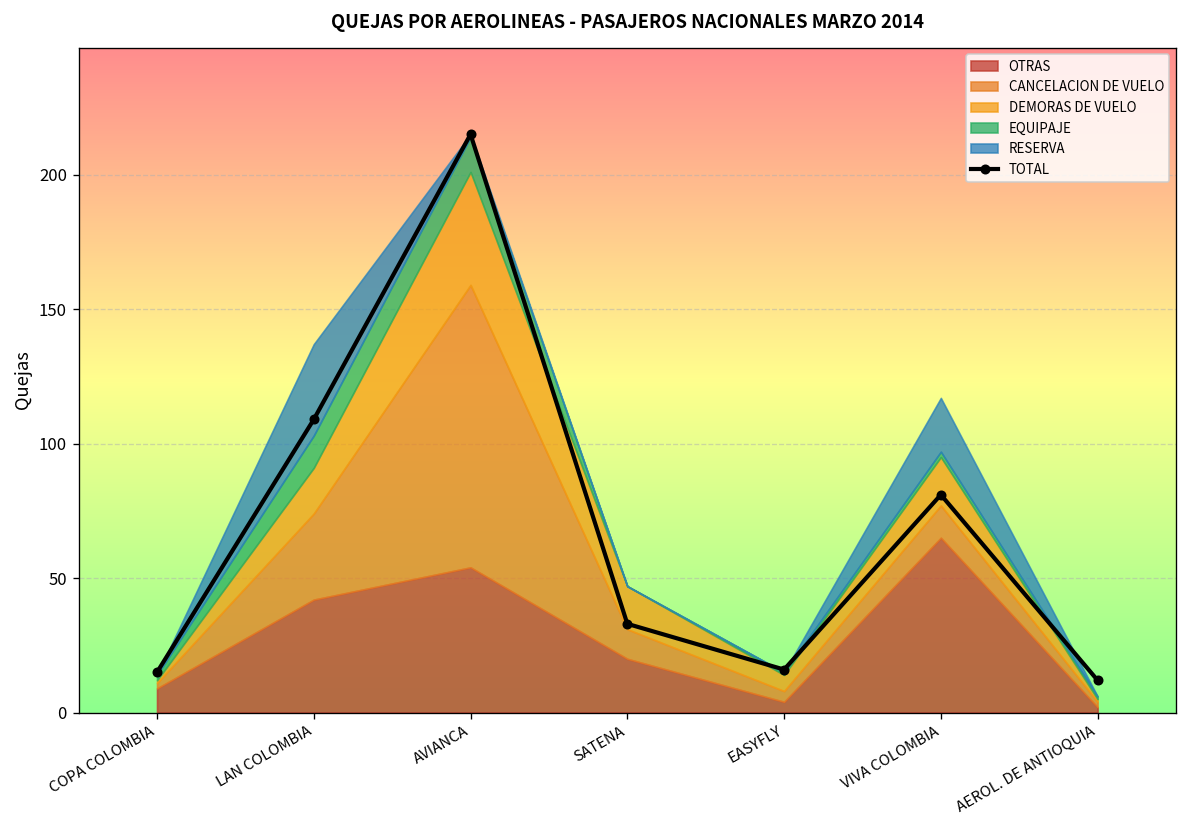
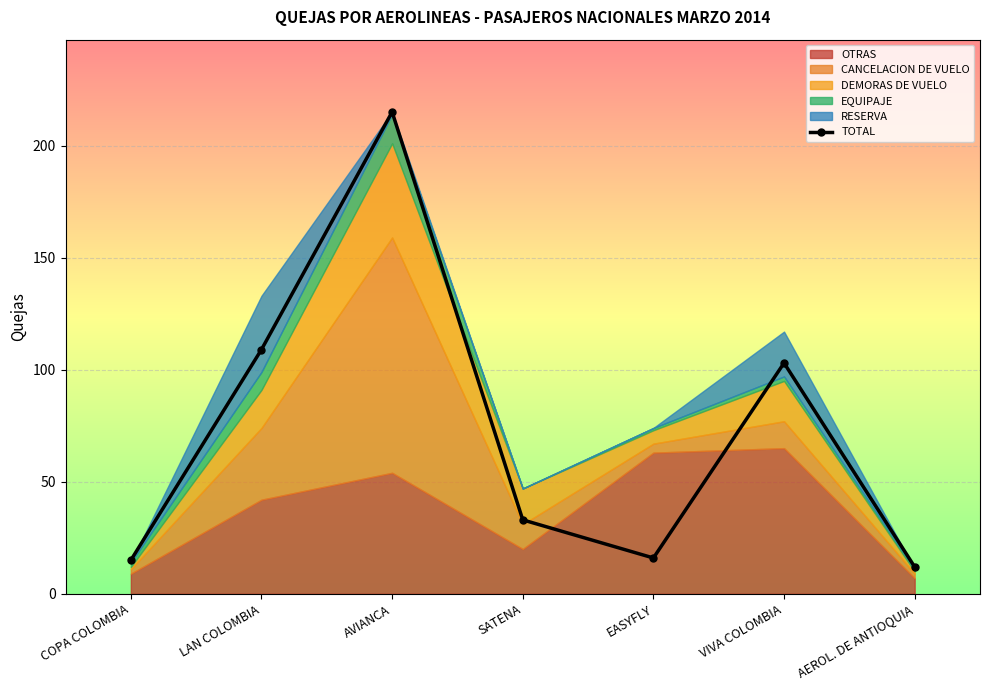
  {
    "OTRAS": {
      "COPA COLOMBIA": 9,
      "LAN COLOMBIA": 42,
      "AVIANCA": 54,
      "SATENA": 20,
-     "EASYFLY": 4,
+     "EASYFLY": 63,
      "VIVA COLOMBIA": 65,
-     "AEROL. DE ANTIOQUIA": 2
+     "AEROL. DE ANTIOQUIA": 7
    },
    "TOTAL": {
      "LAN COLOMBIA": 109,
      "SATENA": 33,
-     "VIVA COLOMBIA": 81
+     "VIVA COLOMBIA": 103
    },
    "EQUIPAJE": {
-     "LAN COLOMBIA": 12,
+     "LAN COLOMBIA": 8,
      "VIVA COLOMBIA": 2
    },
    "RESERVA": {
      "LAN COLOMBIA": 34,
      "VIVA COLOMBIA": 20
    }
  }
